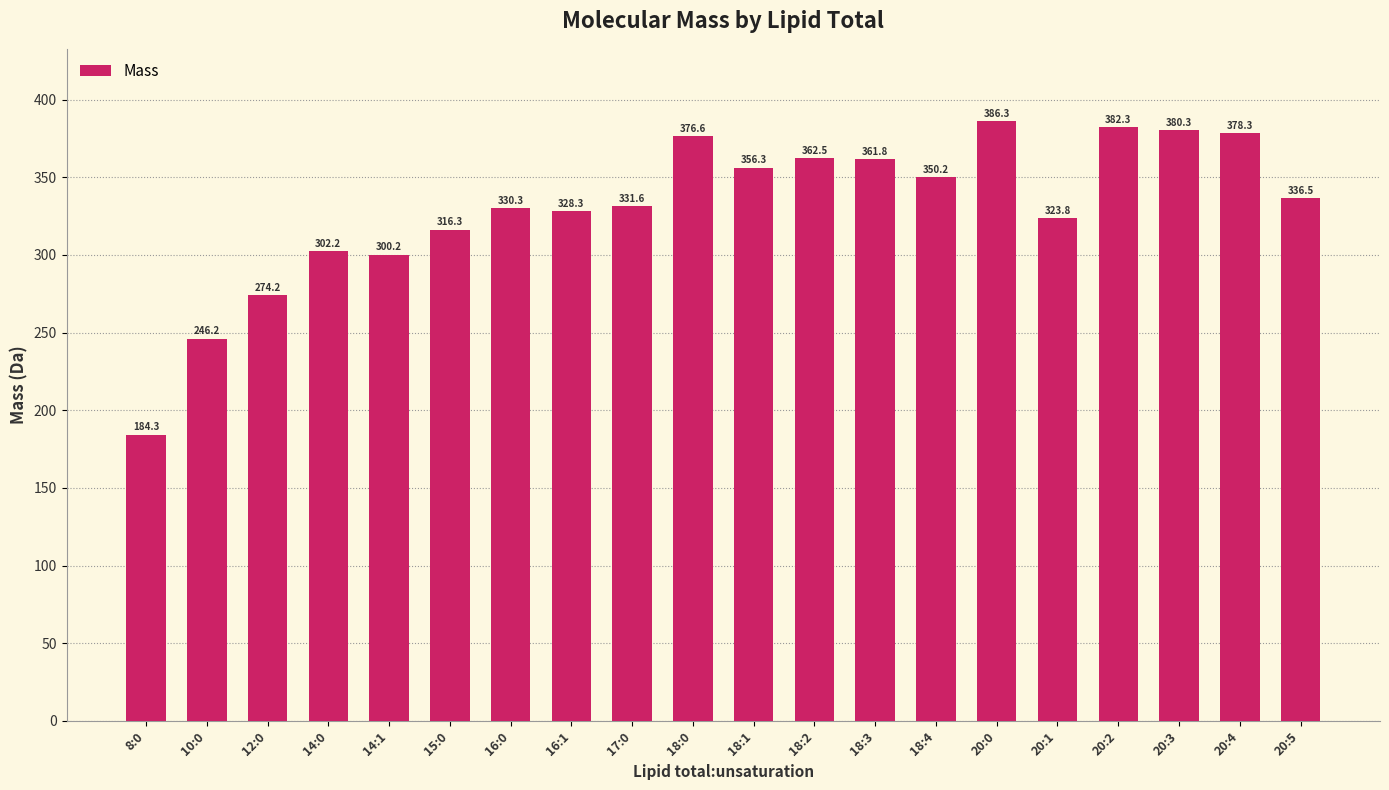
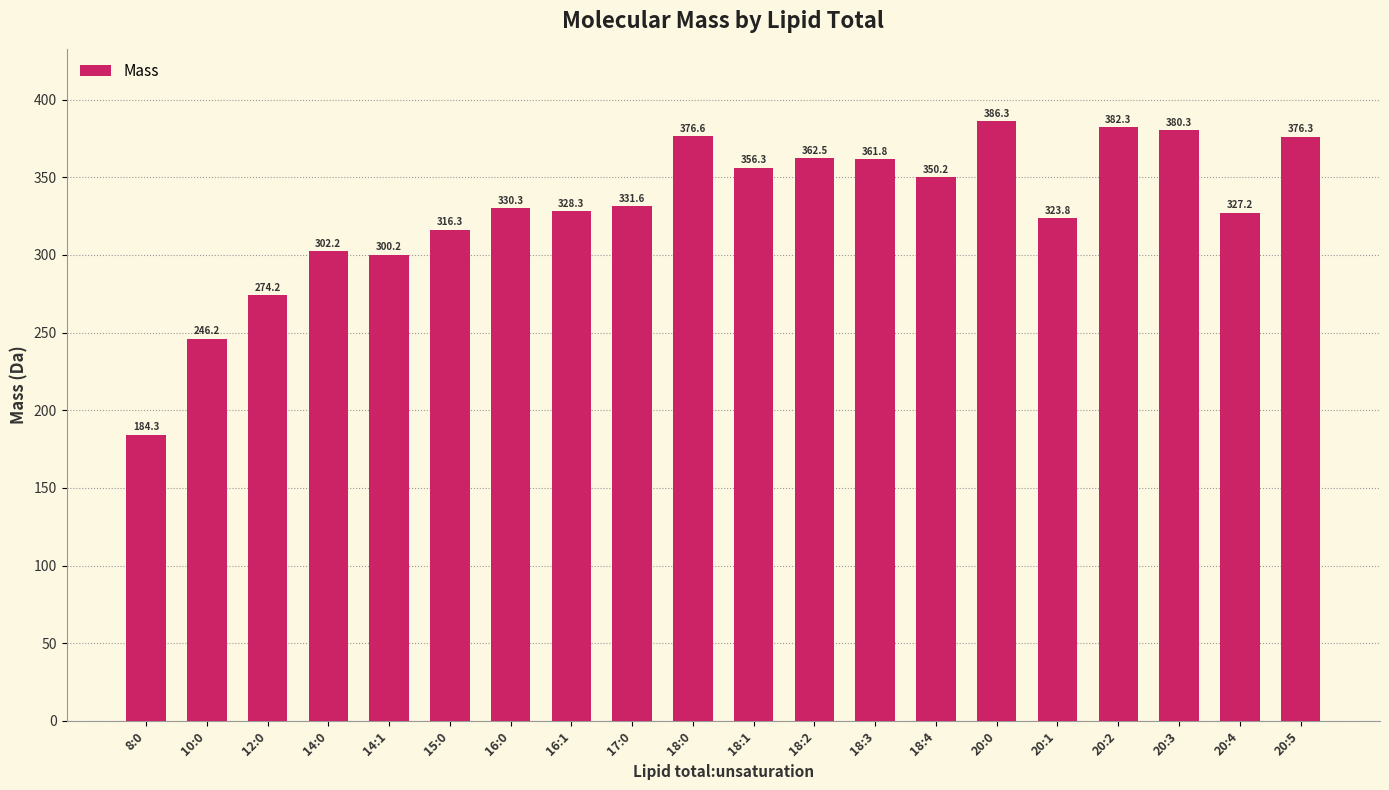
  {
    "8:0": 184.3,
    "10:0": 246.2,
    "12:0": 274.2,
    "14:0": 302.2,
    "14:1": 300.2,
    "15:0": 316.3,
    "16:0": 330.3,
    "16:1": 328.3,
    "17:0": 331.6,
    "18:0": 376.6,
    "18:1": 356.3,
    "18:2": 362.5,
    "18:3": 361.8,
    "18:4": 350.2,
    "20:0": 386.3,
    "20:1": 323.8,
    "20:2": 382.3,
    "20:3": 380.3,
-   "20:4": 378.3,
-   "20:5": 336.5
+   "20:4": 327.2,
+   "20:5": 376.3
  }
